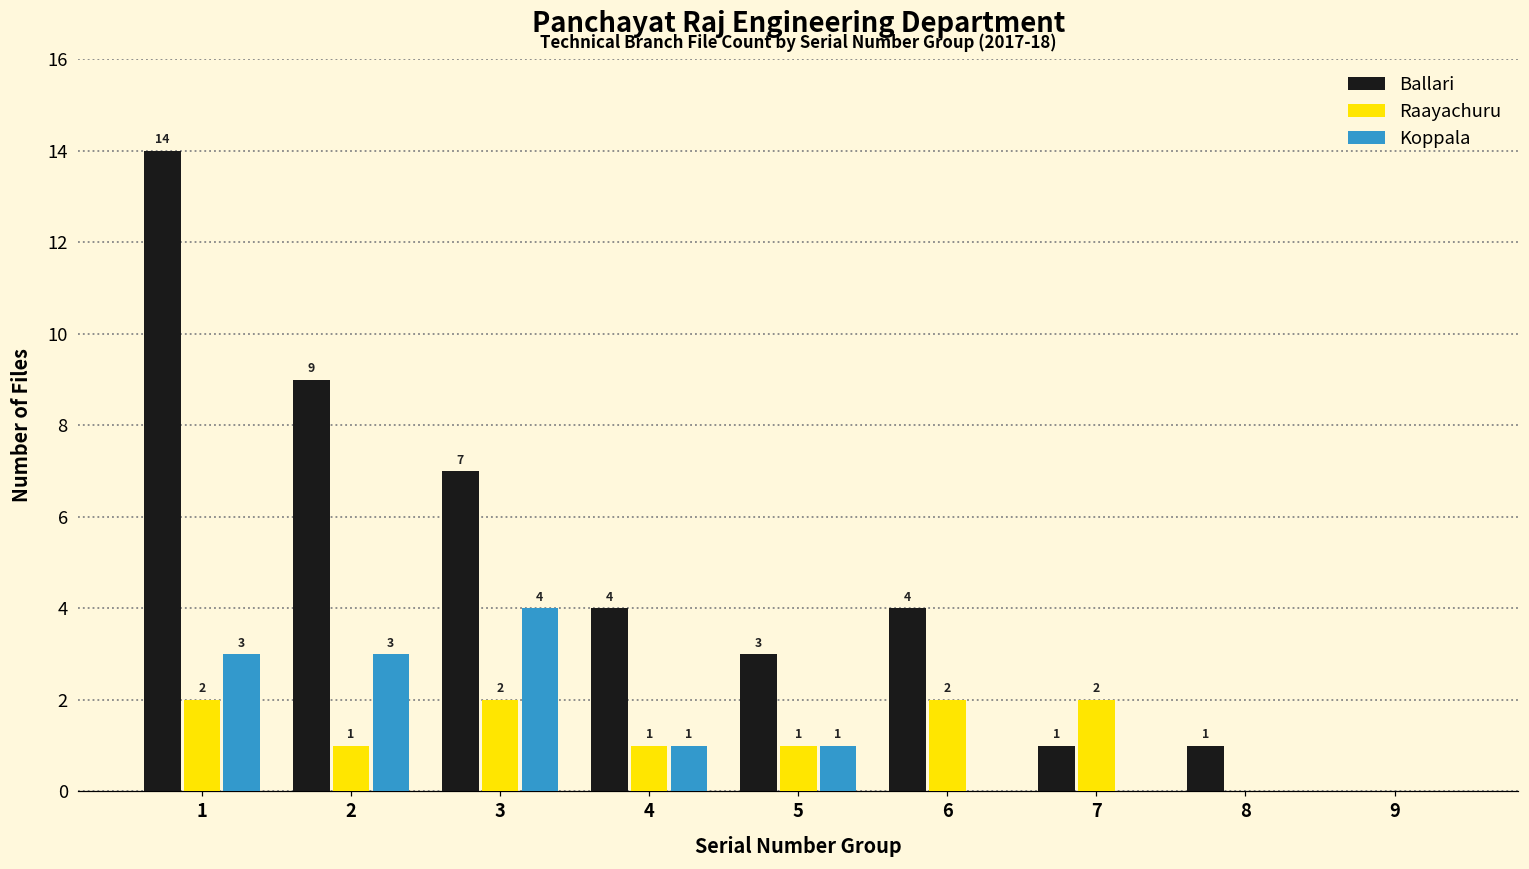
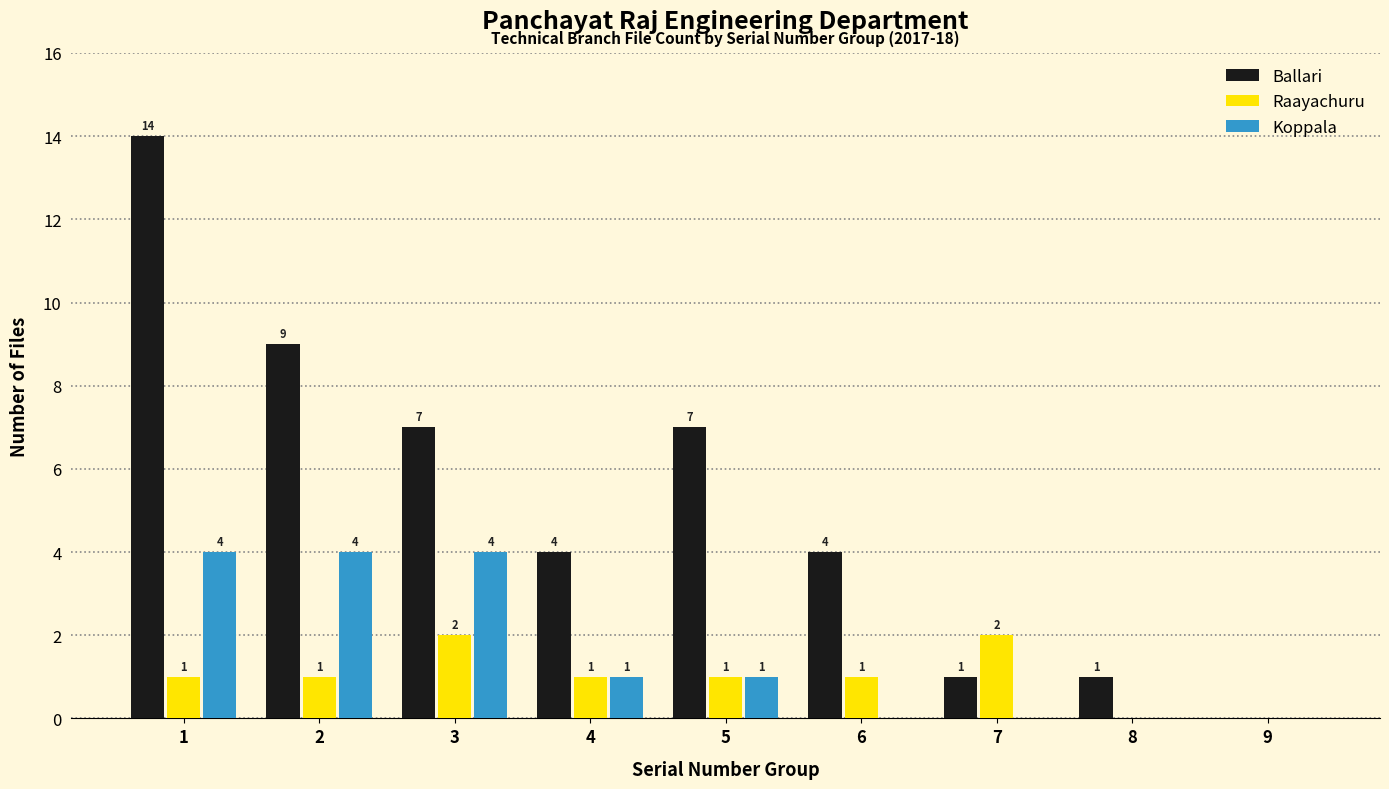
  {
    "Ballari": {
      "1": 14,
      "2": 9,
      "3": 7,
      "4": 4,
-     "5": 3,
+     "5": 7,
      "6": 4,
      "7": 1,
      "8": 1
    },
    "Raayachuru": {
-     "1": 2,
+     "1": 1,
      "2": 1,
      "3": 2,
      "4": 1,
      "5": 1,
-     "6": 2,
+     "6": 1,
      "7": 2
    },
    "Koppala": {
-     "1": 3,
-     "2": 3,
+     "1": 4,
+     "2": 4,
      "3": 4,
      "4": 1,
      "5": 1
    }
  }
